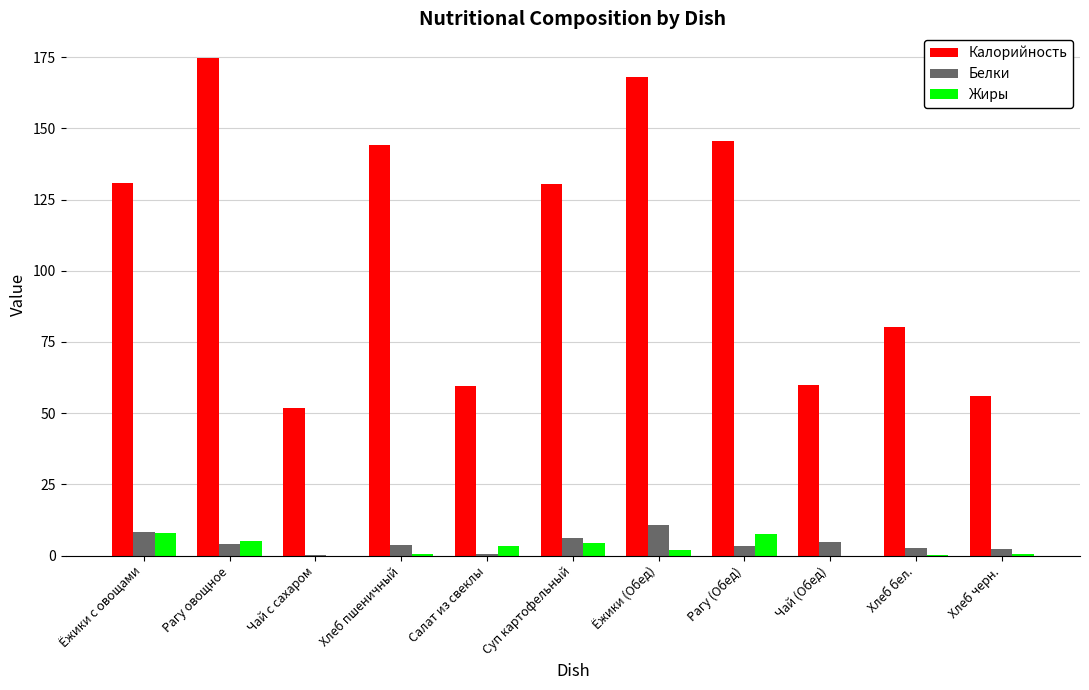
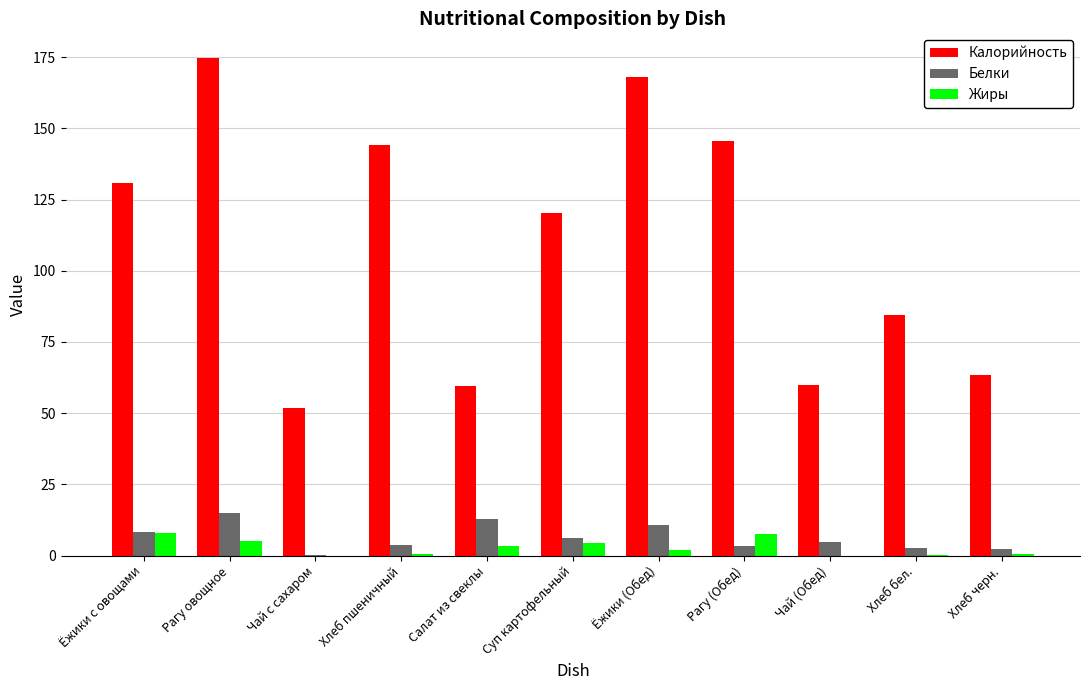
  {
    "Калорийность": {
      "Ёжики с овощами": 131,
      "Рагу овощное": 175,
      "Чай с сахаром": 52,
      "Хлеб пшеничный": 144,
      "Салат из свеклы": 59,
-     "Суп картофельный": 130,
+     "Суп картофельный": 120,
      "Ёжики (Обед)": 168,
      "Рагу (Обед)": 146,
      "Чай (Обед)": 60,
-     "Хлеб бел.": 80,
-     "Хлеб черн.": 56
+     "Хлеб бел.": 85,
+     "Хлеб черн.": 63
    },
    "Белки": {
      "Ёжики с овощами": 8,
-     "Рагу овощное": 4,
+     "Рагу овощное": 15,
      "Хлеб пшеничный": 4,
-     "Салат из свеклы": 1,
+     "Салат из свеклы": 13,
      "Суп картофельный": 6,
      "Ёжики (Обед)": 11,
      "Рагу (Обед)": 3,
      "Чай (Обед)": 5,
      "Хлеб бел.": 3,
      "Хлеб черн.": 2
    },
    "Жиры": {
      "Ёжики с овощами": 8,
      "Рагу овощное": 5,
      "Чай с сахаром": 0,
      "Салат из свеклы": 3,
      "Суп картофельный": 5,
      "Ёжики (Обед)": 2,
      "Рагу (Обед)": 8,
      "Чай (Обед)": 0
    }
  }
